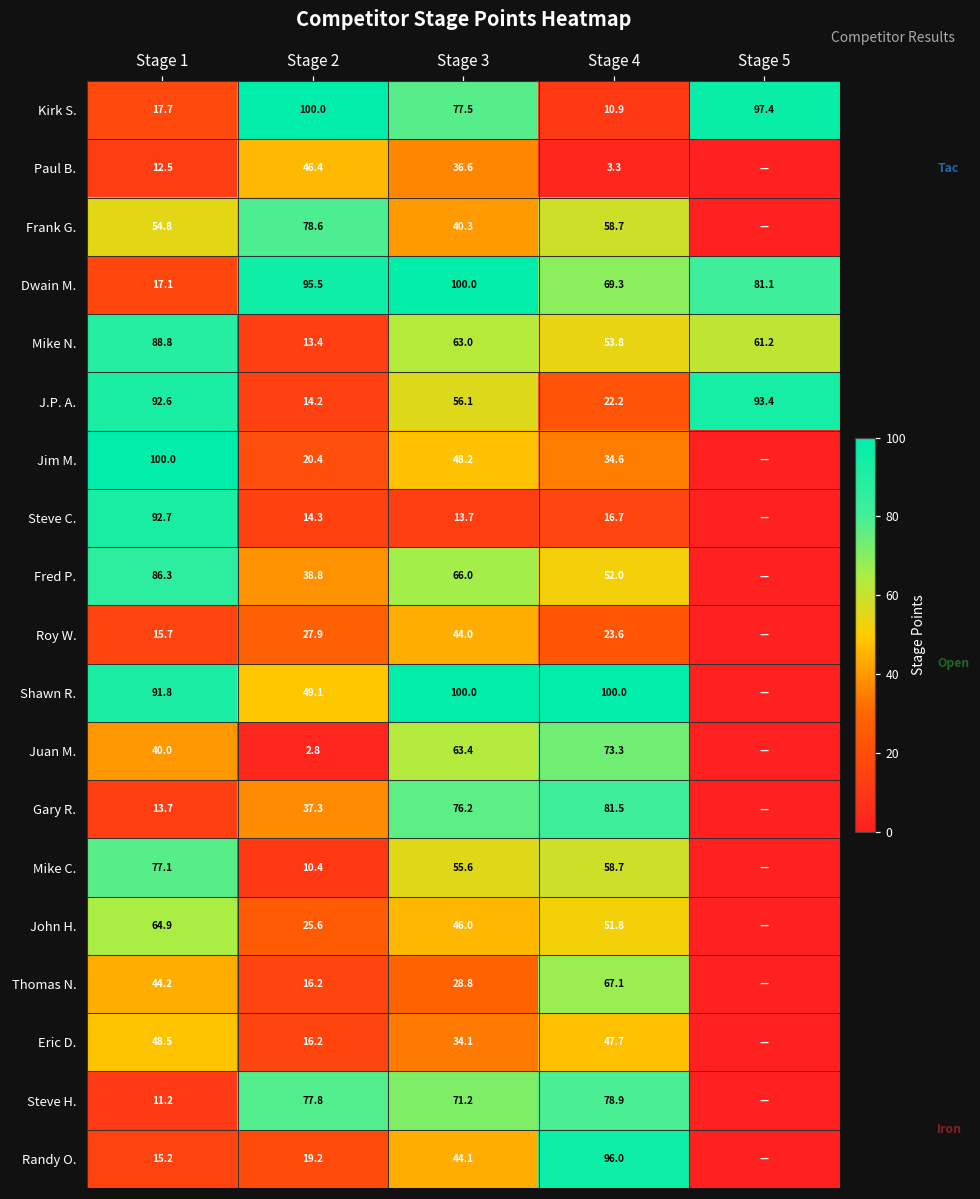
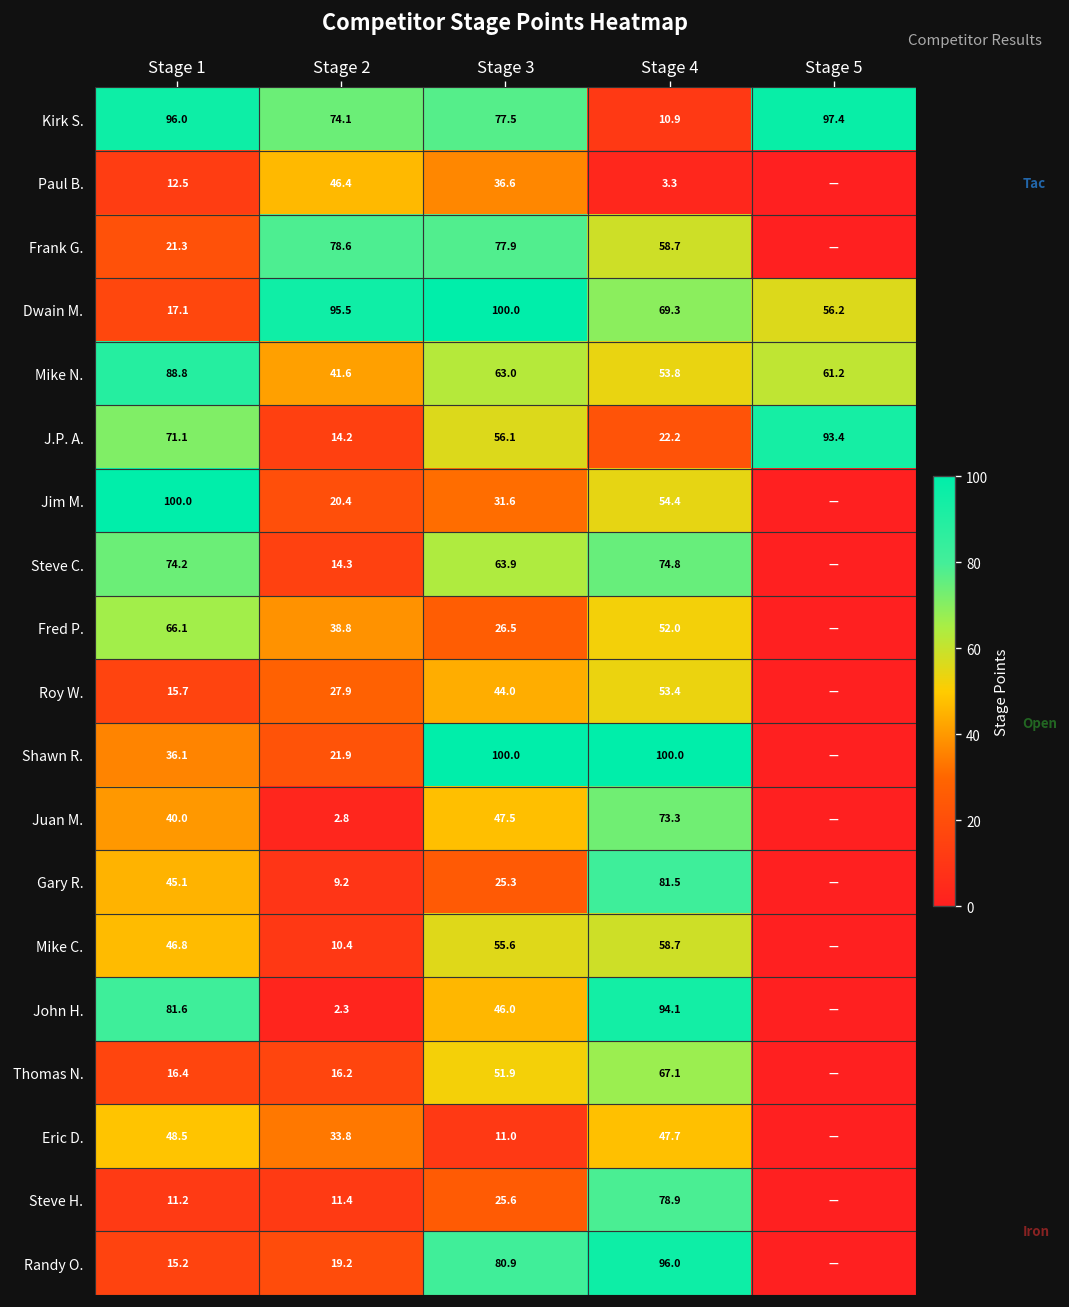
  {
    "Kirk S.": {
-     "Stage 1": 17.7,
-     "Stage 2": 100.0,
+     "Stage 1": 96.0,
+     "Stage 2": 74.1,
      "Stage 3": 77.5,
      "Stage 4": 10.9,
      "Stage 5": 97.4
    },
    "Paul B.": {
      "Stage 1": 12.5,
      "Stage 2": 46.4,
      "Stage 3": 36.6,
      "Stage 4": 3.3
    },
    "Frank G.": {
-     "Stage 1": 54.8,
+     "Stage 1": 21.3,
      "Stage 2": 78.6,
-     "Stage 3": 40.3,
+     "Stage 3": 77.9,
      "Stage 4": 58.7
    },
    "Dwain M.": {
      "Stage 1": 17.1,
      "Stage 2": 95.5,
      "Stage 3": 100.0,
      "Stage 4": 69.3,
-     "Stage 5": 81.1
+     "Stage 5": 56.2
    },
    "Mike N.": {
      "Stage 1": 88.8,
-     "Stage 2": 13.4,
+     "Stage 2": 41.6,
      "Stage 3": 63.0,
      "Stage 4": 53.8,
      "Stage 5": 61.2
    },
    "J.P. A.": {
-     "Stage 1": 92.6,
+     "Stage 1": 71.1,
      "Stage 2": 14.2,
      "Stage 3": 56.1,
      "Stage 4": 22.2,
      "Stage 5": 93.4
    },
    "Jim M.": {
      "Stage 1": 100.0,
      "Stage 2": 20.4,
-     "Stage 3": 48.2,
-     "Stage 4": 34.6
+     "Stage 3": 31.6,
+     "Stage 4": 54.4
    },
    "Steve C.": {
-     "Stage 1": 92.7,
+     "Stage 1": 74.2,
      "Stage 2": 14.3,
-     "Stage 3": 13.7,
-     "Stage 4": 16.7
+     "Stage 3": 63.9,
+     "Stage 4": 74.8
    },
    "Fred P.": {
-     "Stage 1": 86.3,
+     "Stage 1": 66.1,
      "Stage 2": 38.8,
-     "Stage 3": 66.0,
+     "Stage 3": 26.5,
      "Stage 4": 52.0
    },
    "Roy W.": {
      "Stage 1": 15.7,
      "Stage 2": 27.9,
      "Stage 3": 44.0,
-     "Stage 4": 23.6
+     "Stage 4": 53.4
    },
    "Shawn R.": {
-     "Stage 1": 91.8,
-     "Stage 2": 49.1,
+     "Stage 1": 36.1,
+     "Stage 2": 21.9,
      "Stage 3": 100.0,
      "Stage 4": 100.0
    },
    "Juan M.": {
      "Stage 1": 40.0,
      "Stage 2": 2.8,
-     "Stage 3": 63.4,
+     "Stage 3": 47.5,
      "Stage 4": 73.3
    },
    "Gary R.": {
-     "Stage 1": 13.7,
-     "Stage 2": 37.3,
-     "Stage 3": 76.2,
+     "Stage 1": 45.1,
+     "Stage 2": 9.2,
+     "Stage 3": 25.3,
      "Stage 4": 81.5
    },
    "Mike C.": {
-     "Stage 1": 77.1,
+     "Stage 1": 46.8,
      "Stage 2": 10.4,
      "Stage 3": 55.6,
      "Stage 4": 58.7
    },
    "John H.": {
-     "Stage 1": 64.9,
-     "Stage 2": 25.6,
+     "Stage 1": 81.6,
+     "Stage 2": 2.3,
      "Stage 3": 46.0,
-     "Stage 4": 51.8
+     "Stage 4": 94.1
    },
    "Thomas N.": {
-     "Stage 1": 44.2,
+     "Stage 1": 16.4,
      "Stage 2": 16.2,
-     "Stage 3": 28.8,
+     "Stage 3": 51.9,
      "Stage 4": 67.1
    },
    "Eric D.": {
      "Stage 1": 48.5,
-     "Stage 2": 16.2,
-     "Stage 3": 34.1,
+     "Stage 2": 33.8,
+     "Stage 3": 11.0,
      "Stage 4": 47.7
    },
    "Steve H.": {
      "Stage 1": 11.2,
-     "Stage 2": 77.8,
-     "Stage 3": 71.2,
+     "Stage 2": 11.4,
+     "Stage 3": 25.6,
      "Stage 4": 78.9
    },
    "Randy O.": {
      "Stage 1": 15.2,
      "Stage 2": 19.2,
-     "Stage 3": 44.1,
+     "Stage 3": 80.9,
      "Stage 4": 96.0
    }
  }
